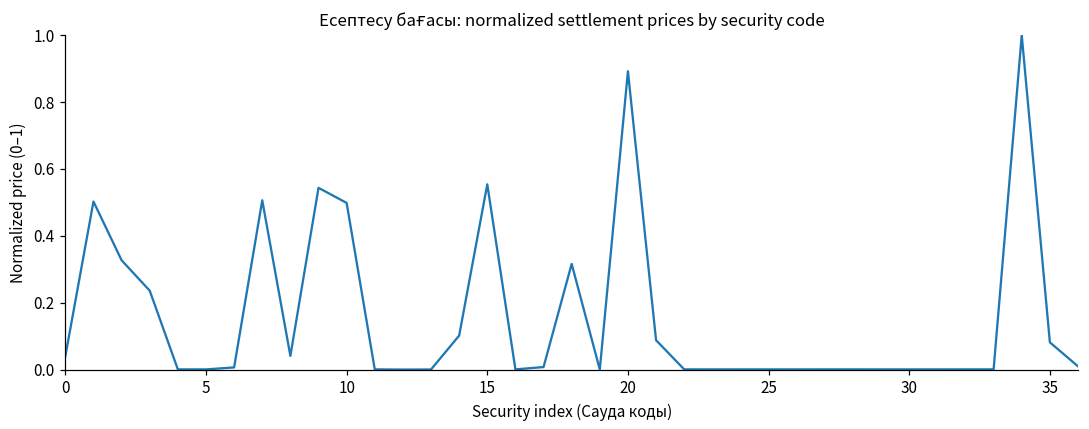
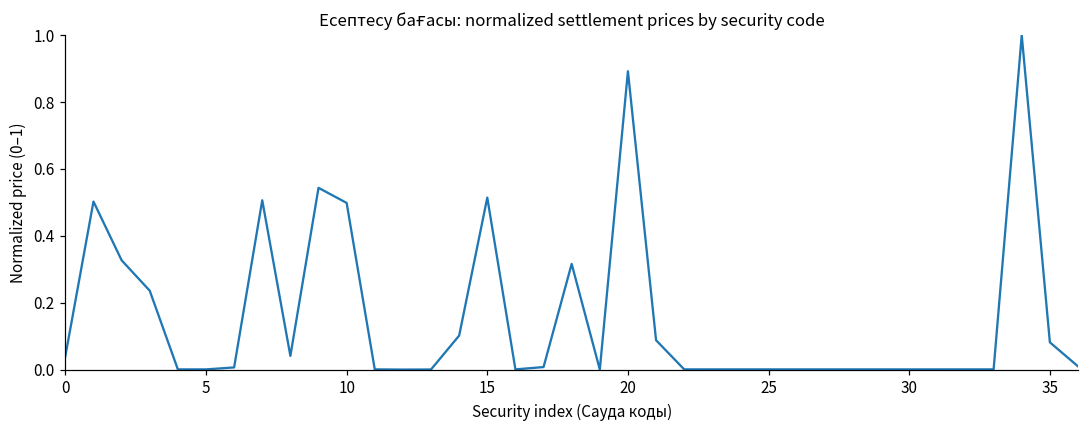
  {
    "0": 0.04,
    "5": 0.00,
    "10": 0.50,
-   "15": 0.55,
+   "15": 0.51,
    "20": 0.89,
    "25": 0.00,
    "30": 0.00,
    "35": 0.08
  }
